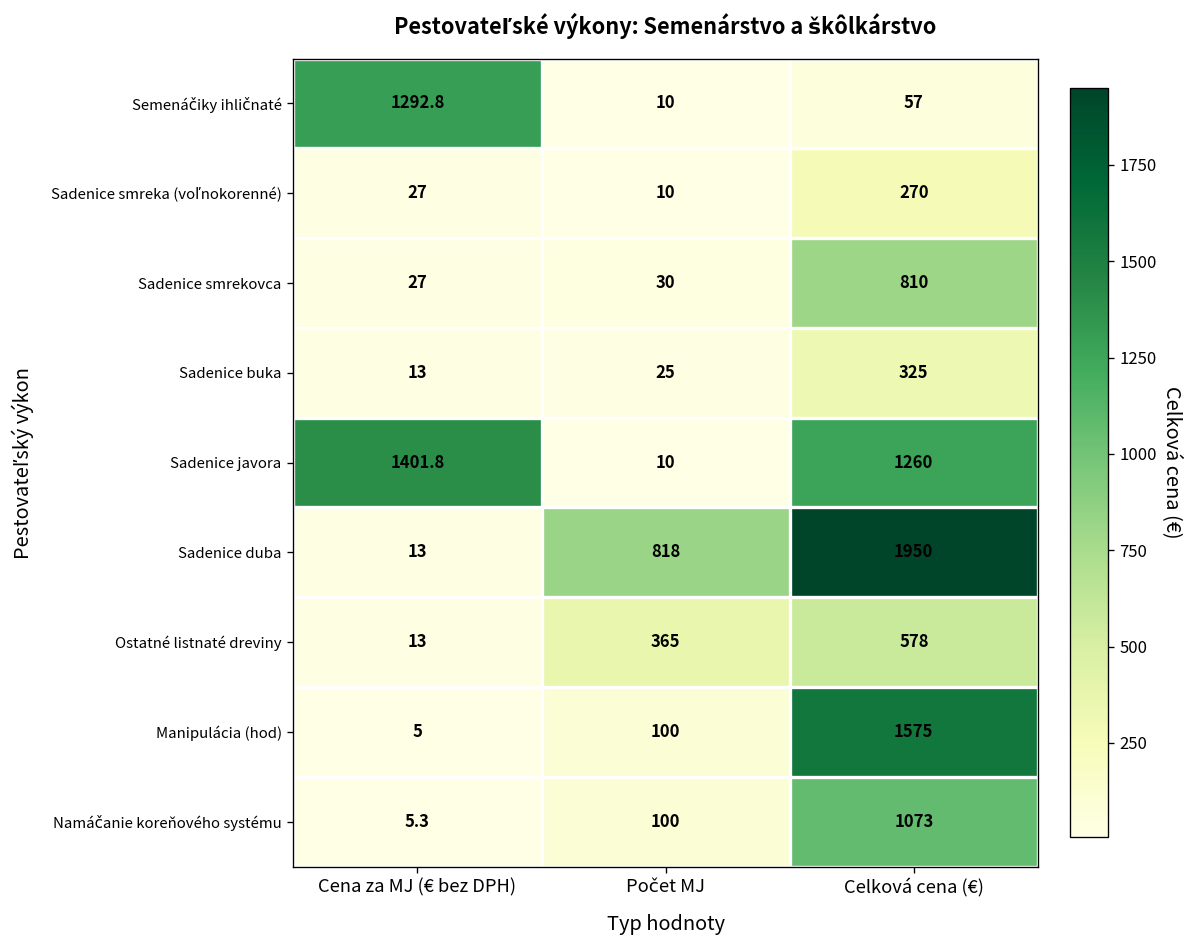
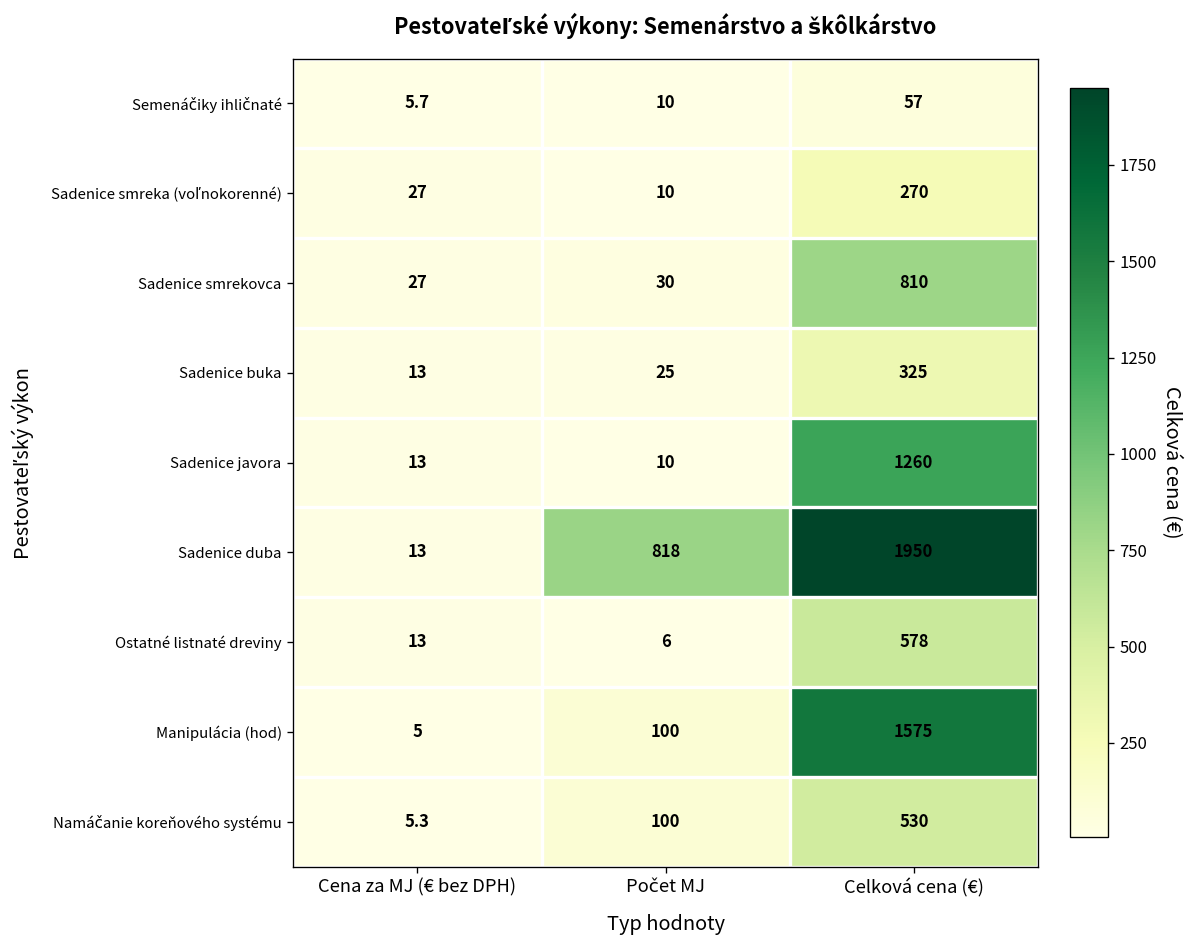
  {
    "Semenáčiky ihličnaté": {
-     "Cena za MJ (€ bez DPH)": 1292.8,
+     "Cena za MJ (€ bez DPH)": 5.7,
      "Počet MJ": 10,
      "Celková cena (€)": 57
    },
    "Sadenice smreka (voľnokorenné)": {
      "Cena za MJ (€ bez DPH)": 27,
      "Počet MJ": 10,
      "Celková cena (€)": 270
    },
    "Sadenice smrekovca": {
      "Cena za MJ (€ bez DPH)": 27,
      "Počet MJ": 30,
      "Celková cena (€)": 810
    },
    "Sadenice buka": {
      "Cena za MJ (€ bez DPH)": 13,
      "Počet MJ": 25,
      "Celková cena (€)": 325
    },
    "Sadenice javora": {
-     "Cena za MJ (€ bez DPH)": 1401.8,
+     "Cena za MJ (€ bez DPH)": 13,
      "Počet MJ": 10,
      "Celková cena (€)": 1260
    },
    "Sadenice duba": {
      "Cena za MJ (€ bez DPH)": 13,
      "Počet MJ": 818,
      "Celková cena (€)": 1950
    },
    "Ostatné listnaté dreviny": {
      "Cena za MJ (€ bez DPH)": 13,
-     "Počet MJ": 365,
+     "Počet MJ": 6,
      "Celková cena (€)": 578
    },
    "Manipulácia (hod)": {
      "Cena za MJ (€ bez DPH)": 5,
      "Počet MJ": 100,
      "Celková cena (€)": 1575
    },
    "Namáčanie koreňového systému": {
      "Cena za MJ (€ bez DPH)": 5.3,
      "Počet MJ": 100,
-     "Celková cena (€)": 1073
+     "Celková cena (€)": 530
    }
  }
